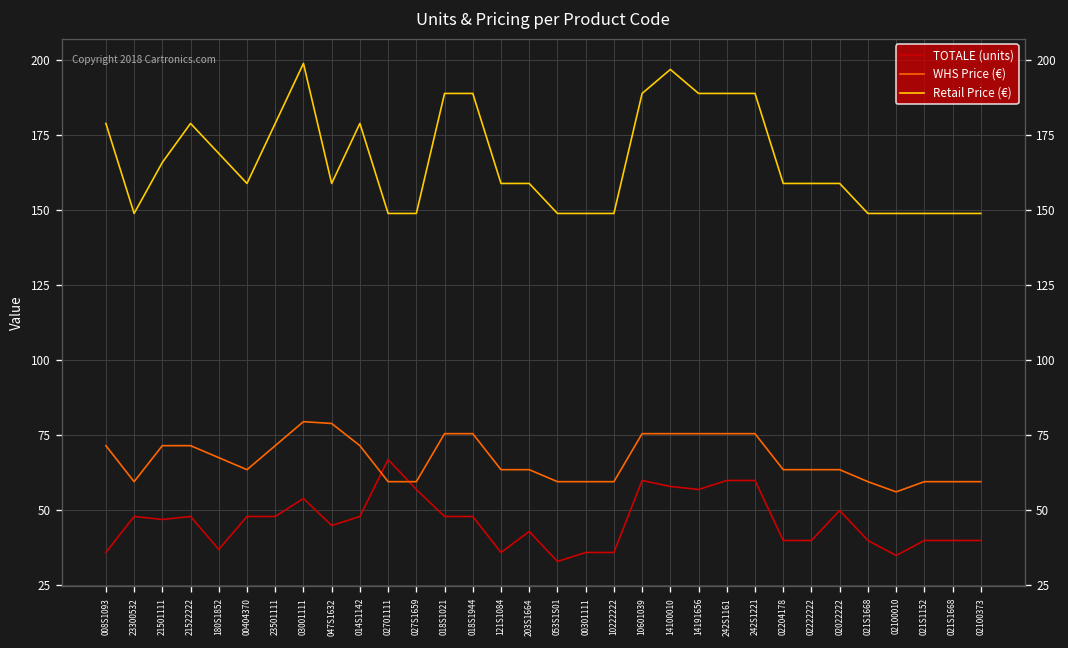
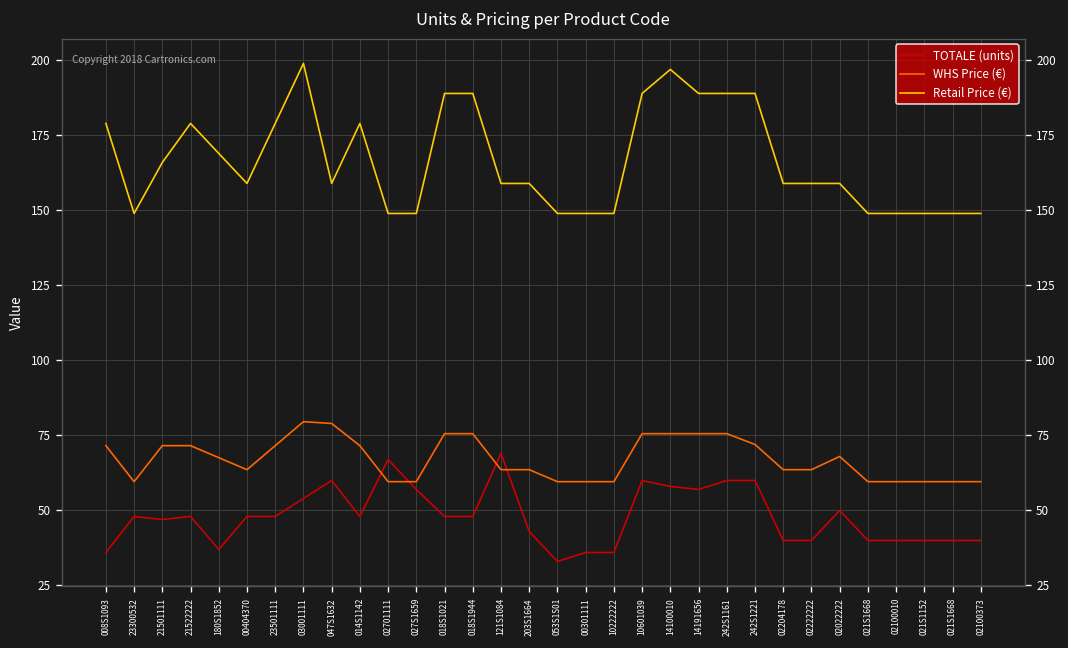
  {
    "TOTALE (units)": {
      "008S1093": 36,
      "23300532": 48,
      "21501111": 47,
      "21522222": 48,
      "180S1852": 37,
      "00404370": 48,
      "23501111": 48,
      "03001111": 54,
-     "047S1632": 45,
+     "047S1632": 60,
      "014S1142": 48,
      "02701111": 67,
      "027S1659": 57,
      "018S1021": 48,
      "018S1944": 48,
-     "121S1084": 36,
+     "121S1084": 69,
      "203S1664": 43,
      "053S1S01": 33,
      "00301111": 36,
      "10222222": 36,
      "10601039": 60,
      "14100010": 58,
      "14191656": 57,
      "242S1161": 60,
      "242S1221": 60,
      "02204178": 40,
      "02222222": 40,
      "02022222": 50,
-     "02100010": 35,
+     "02100010": 40,
      "021S1152": 40,
      "02100373": 40
    },
    "WHS Price (€)": {
      "008S1093": 72,
      "23300532": 60,
      "21501111": 72,
      "21522222": 72,
      "180S1852": 68,
      "00404370": 64,
      "23501111": 72,
      "03001111": 80,
      "047S1632": 79,
      "014S1142": 72,
      "02701111": 60,
      "027S1659": 60,
      "018S1021": 76,
      "018S1944": 76,
      "121S1084": 64,
      "203S1664": 64,
      "053S1S01": 60,
      "00301111": 60,
      "10222222": 60,
      "10601039": 76,
      "14100010": 76,
      "14191656": 76,
      "242S1161": 76,
-     "242S1221": 76,
+     "242S1221": 72,
      "02204178": 64,
      "02222222": 64,
-     "02022222": 64,
-     "02100010": 56,
+     "02022222": 68,
+     "02100010": 60,
      "021S1152": 60,
      "02100373": 60
    },
    "Retail Price (€)": {
      "008S1093": 179,
      "23300532": 149,
      "21501111": 166,
      "21522222": 179,
      "180S1852": 169,
      "00404370": 159,
      "23501111": 179,
      "03001111": 199,
      "047S1632": 159,
      "014S1142": 179,
      "02701111": 149,
      "027S1659": 149,
      "018S1021": 189,
      "018S1944": 189,
      "121S1084": 159,
      "203S1664": 159,
      "053S1S01": 149,
      "00301111": 149,
      "10222222": 149,
      "10601039": 189,
      "14100010": 197,
      "14191656": 189,
      "242S1161": 189,
      "242S1221": 189,
      "02204178": 159,
      "02222222": 159,
      "02022222": 159,
      "02100010": 149,
      "021S1152": 149,
      "02100373": 149
    }
  }
